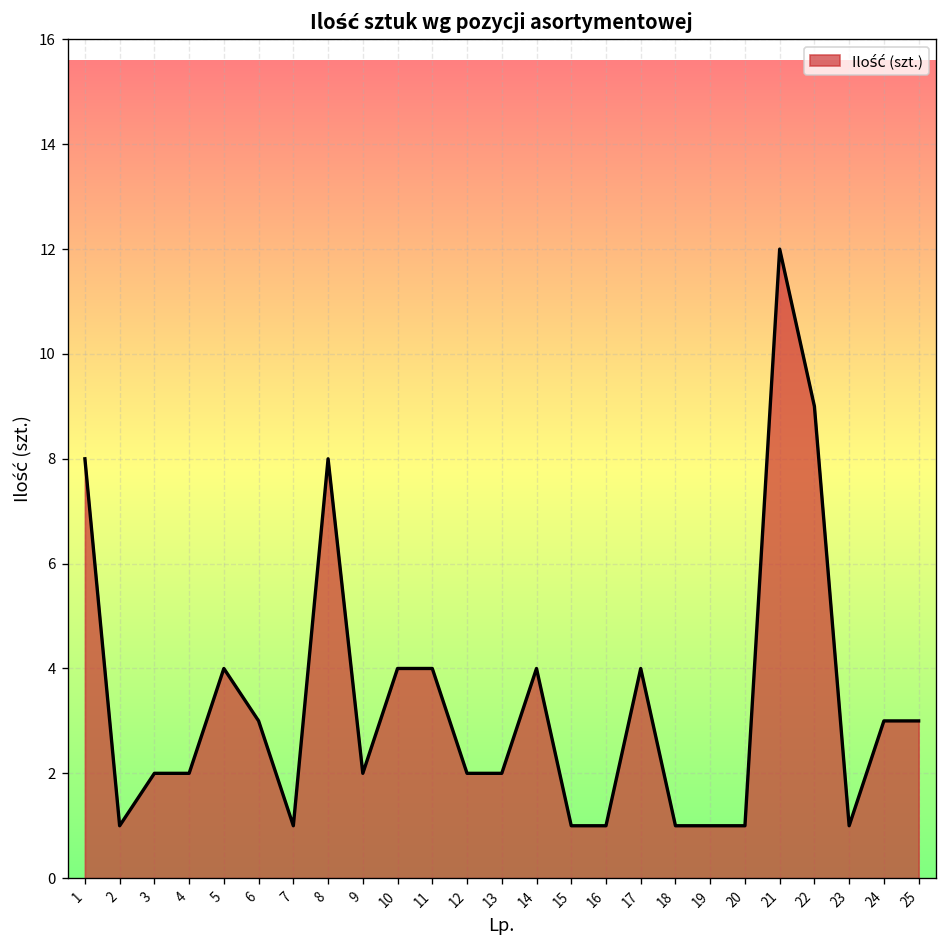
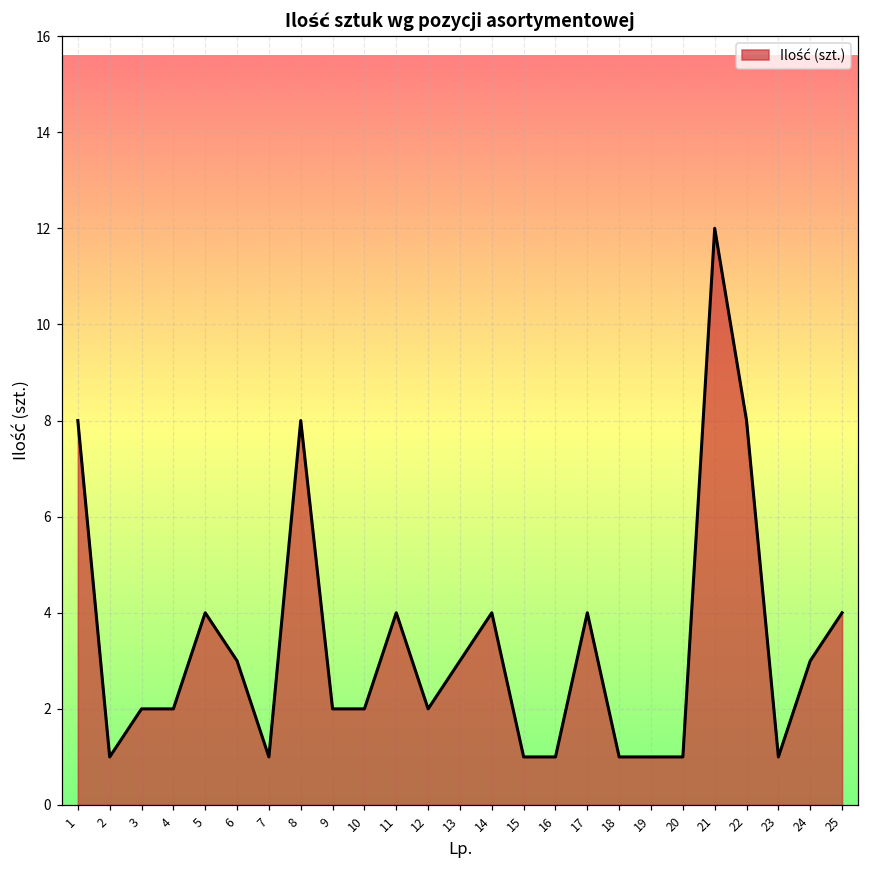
  {
    "1": 8,
    "2": 1,
    "3": 2,
    "4": 2,
    "5": 4,
    "6": 3,
    "7": 1,
    "8": 8,
    "9": 2,
-   "10": 4,
+   "10": 2,
    "11": 4,
    "12": 2,
-   "13": 2,
+   "13": 3,
    "14": 4,
    "15": 1,
    "16": 1,
    "17": 4,
    "18": 1,
    "19": 1,
    "20": 1,
    "21": 12,
-   "22": 9,
+   "22": 8,
    "23": 1,
    "24": 3,
-   "25": 3
+   "25": 4
  }
